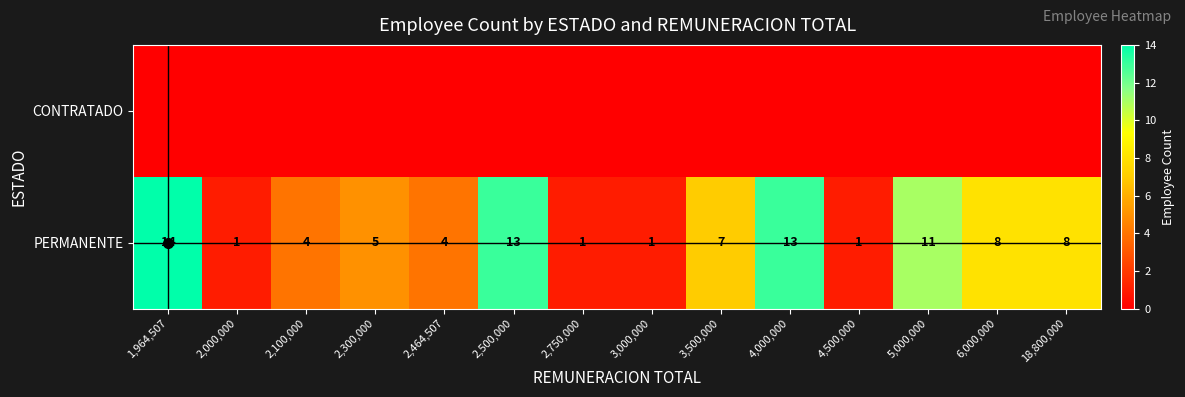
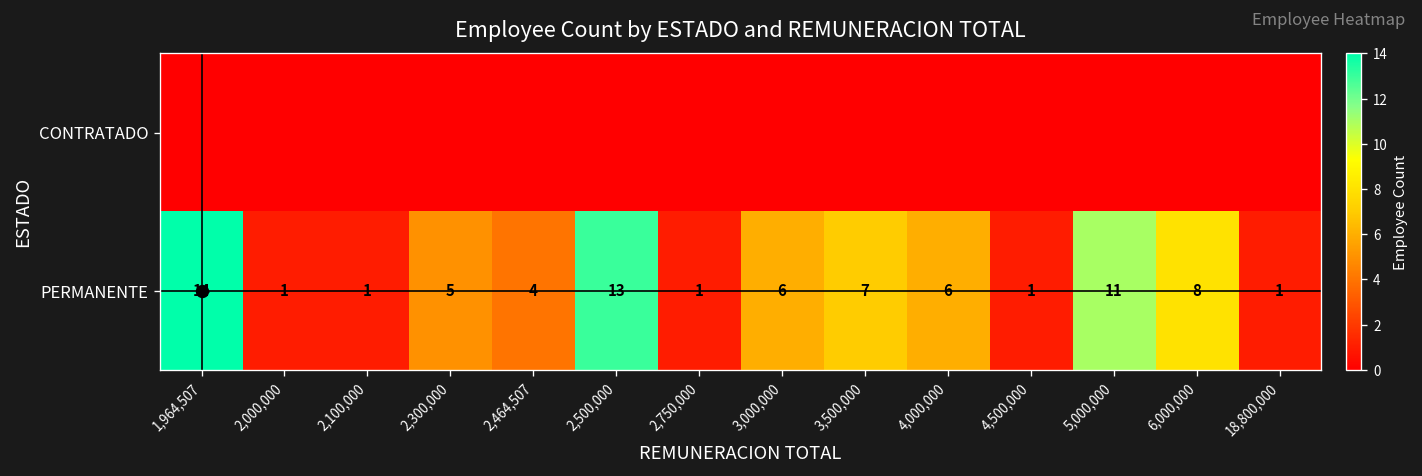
  {
    "PERMANENTE": {
      "2,000,000": 1,
-     "2,100,000": 4,
+     "2,100,000": 1,
      "2,300,000": 5,
      "2,464,507": 4,
      "2,500,000": 13,
      "2,750,000": 1,
-     "3,000,000": 1,
+     "3,000,000": 6,
      "3,500,000": 7,
-     "4,000,000": 13,
+     "4,000,000": 6,
      "4,500,000": 1,
      "5,000,000": 11,
      "6,000,000": 8,
-     "18,800,000": 8
+     "18,800,000": 1
    }
  }
